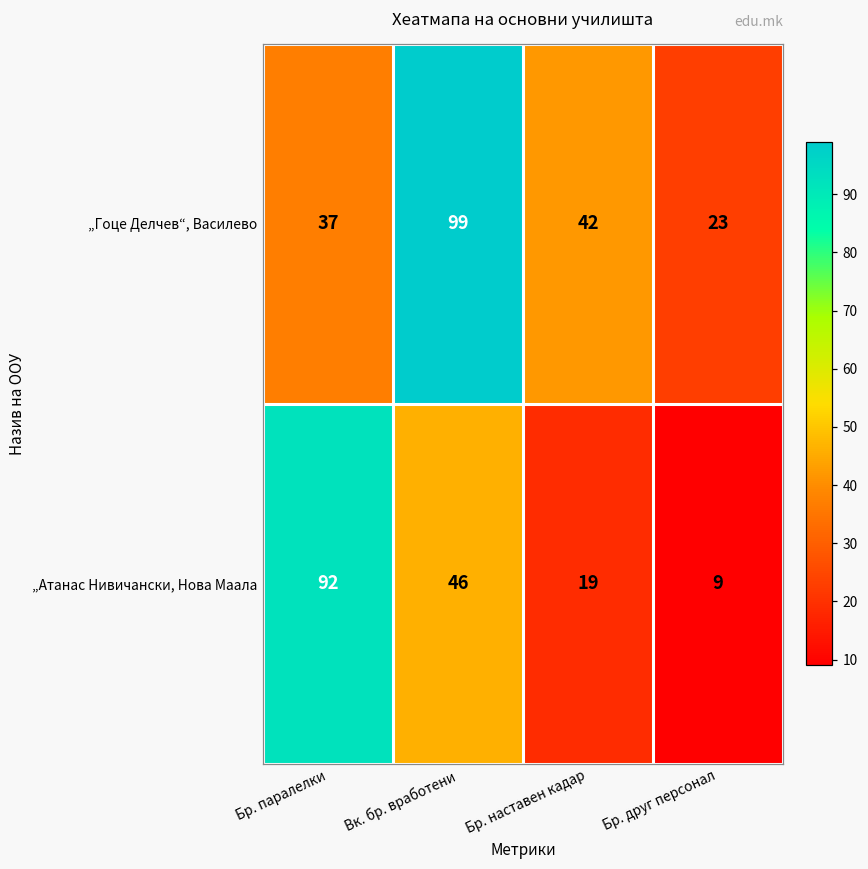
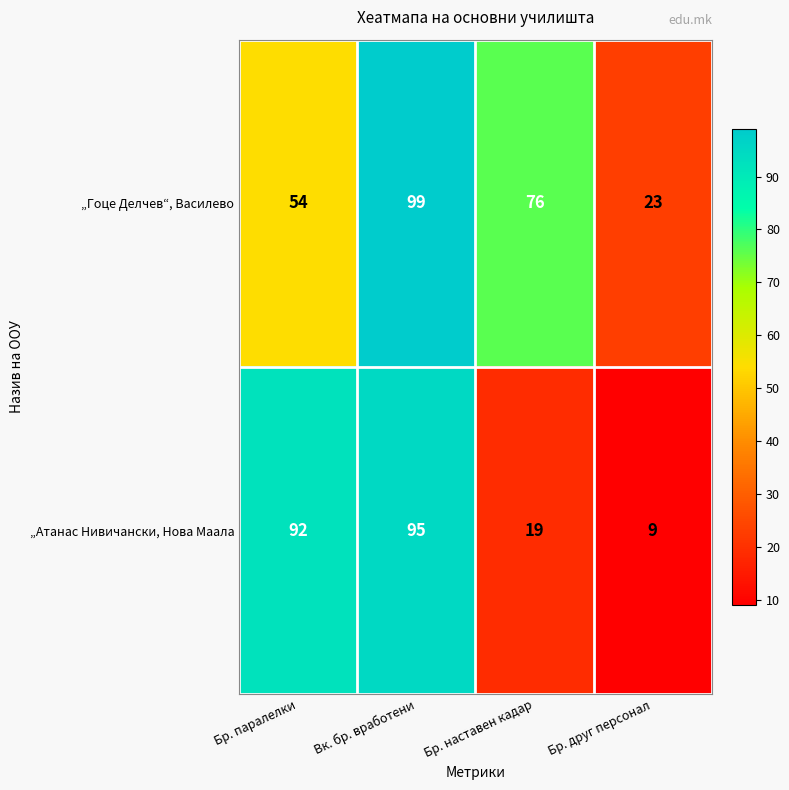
  {
    "„Гоце Делчев“, Василево": {
-     "Бр. паралелки": 37,
+     "Бр. паралелки": 54,
      "Вк. бр. вработени": 99,
-     "Бр. наставен кадар": 42,
+     "Бр. наставен кадар": 76,
      "Бр. друг персонал": 23
    },
    "„Атанас Нивичански, Нова Маала": {
      "Бр. паралелки": 92,
-     "Вк. бр. вработени": 46,
+     "Вк. бр. вработени": 95,
      "Бр. наставен кадар": 19,
      "Бр. друг персонал": 9
    }
  }
